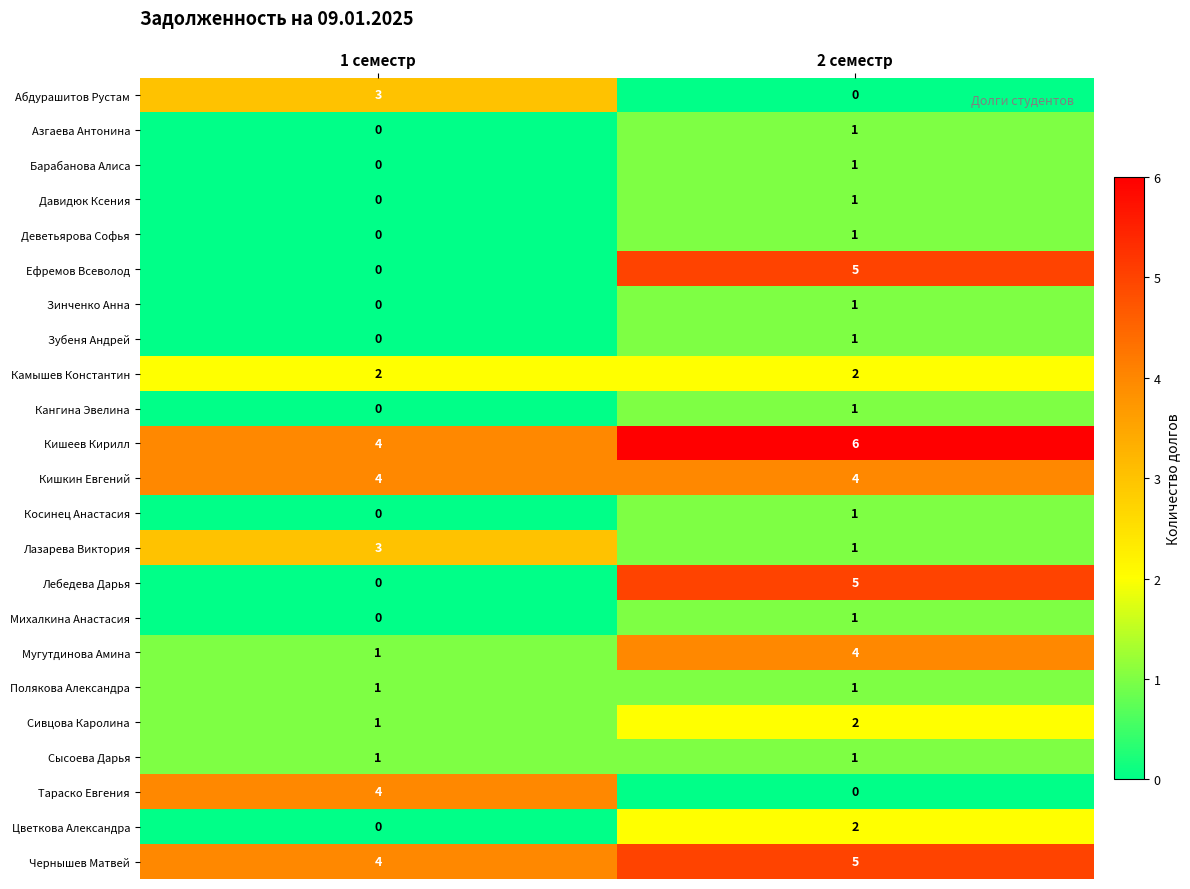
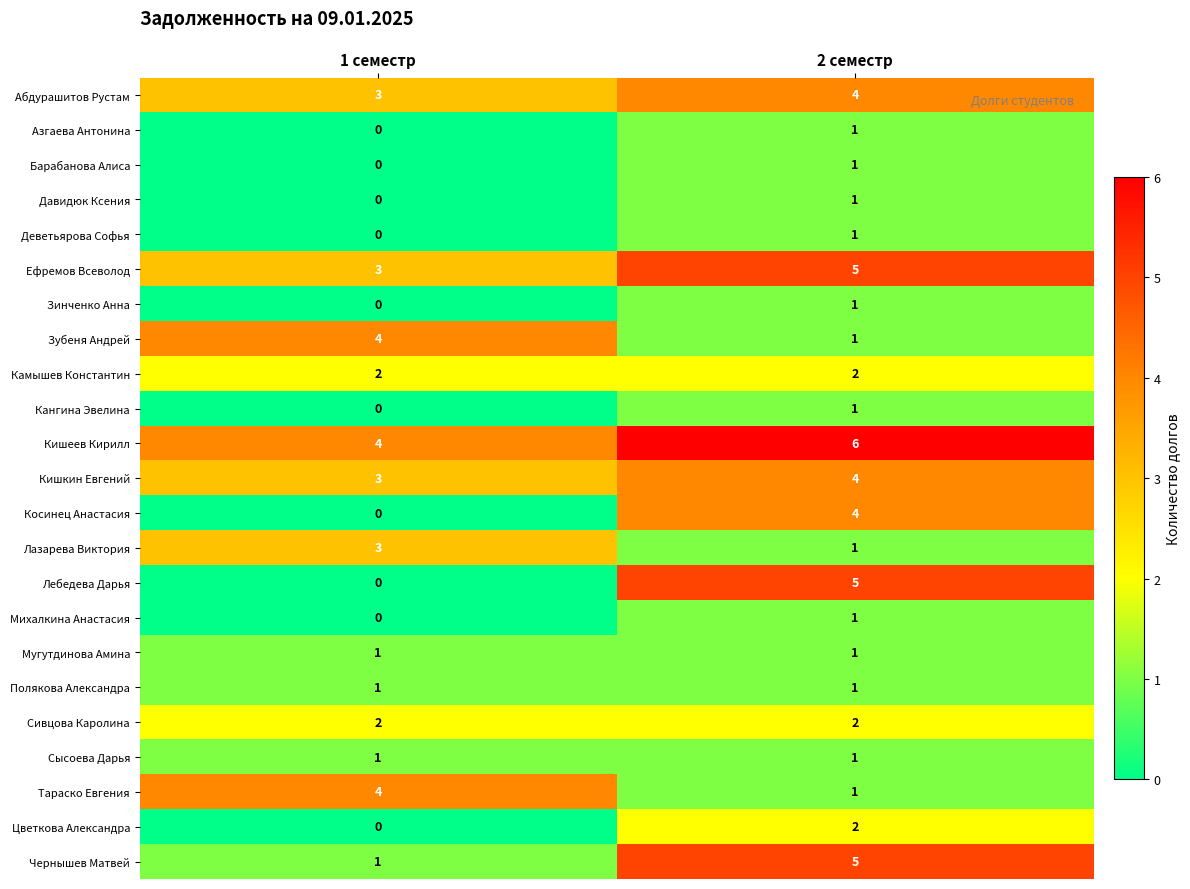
  {
    "Абдурашитов Рустам": {
      "1 семестр": 3,
-     "2 семестр": 0
+     "2 семестр": 4
    },
    "Азгаева Антонина": {
      "1 семестр": 0,
      "2 семестр": 1
    },
    "Барабанова Алиса": {
      "1 семестр": 0,
      "2 семестр": 1
    },
    "Давидюк Ксения": {
      "1 семестр": 0,
      "2 семестр": 1
    },
    "Деветьярова Софья": {
      "1 семестр": 0,
      "2 семестр": 1
    },
    "Ефремов Всеволод": {
-     "1 семестр": 0,
+     "1 семестр": 3,
      "2 семестр": 5
    },
    "Зинченко Анна": {
      "1 семестр": 0,
      "2 семестр": 1
    },
    "Зубеня Андрей": {
-     "1 семестр": 0,
+     "1 семестр": 4,
      "2 семестр": 1
    },
    "Камышев Константин": {
      "1 семестр": 2,
      "2 семестр": 2
    },
    "Кангина Эвелина": {
      "1 семестр": 0,
      "2 семестр": 1
    },
    "Кишеев Кирилл": {
      "1 семестр": 4,
      "2 семестр": 6
    },
    "Кишкин Евгений": {
-     "1 семестр": 4,
+     "1 семестр": 3,
      "2 семестр": 4
    },
    "Косинец Анастасия": {
      "1 семестр": 0,
-     "2 семестр": 1
+     "2 семестр": 4
    },
    "Лазарева Виктория": {
      "1 семестр": 3,
      "2 семестр": 1
    },
    "Лебедева Дарья": {
      "1 семестр": 0,
      "2 семестр": 5
    },
    "Михалкина Анастасия": {
      "1 семестр": 0,
      "2 семестр": 1
    },
    "Мугутдинова Амина": {
      "1 семестр": 1,
-     "2 семестр": 4
+     "2 семестр": 1
    },
    "Полякова Александра": {
      "1 семестр": 1,
      "2 семестр": 1
    },
    "Сивцова Каролина": {
-     "1 семестр": 1,
+     "1 семестр": 2,
      "2 семестр": 2
    },
    "Сысоева Дарья": {
      "1 семестр": 1,
      "2 семестр": 1
    },
    "Тараско Евгения": {
      "1 семестр": 4,
-     "2 семестр": 0
+     "2 семестр": 1
    },
    "Цветкова Александра": {
      "1 семестр": 0,
      "2 семестр": 2
    },
    "Чернышев Матвей": {
-     "1 семестр": 4,
+     "1 семестр": 1,
      "2 семестр": 5
    }
  }
